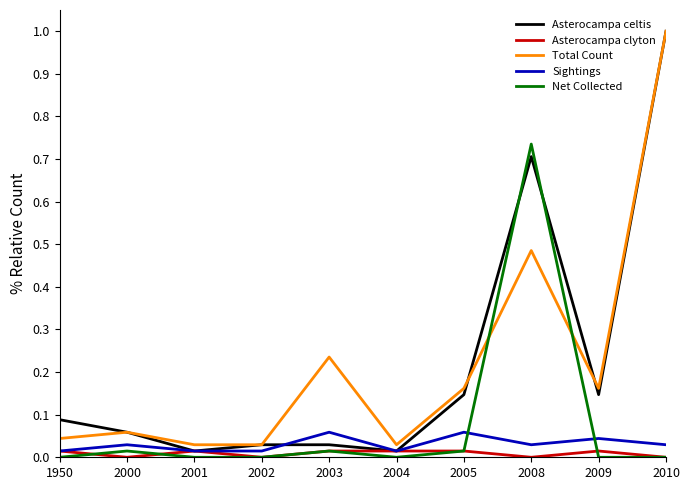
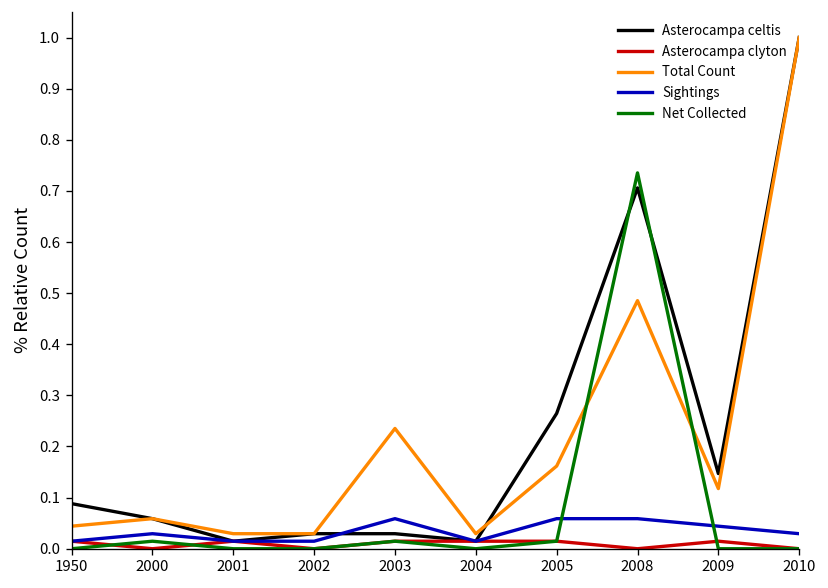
  {
    "Asterocampa celtis": {
      "1950": 0.09,
      "2003": 0.03,
-     "2005": 0.15,
+     "2005": 0.26,
      "2008": 0.71,
      "2009": 0.15
    },
    "Asterocampa clyton": {
      "2000": 0.00,
      "2008": 0.00,
      "2009": 0.01
    },
    "Total Count": {
      "1950": 0.04,
      "2001": 0.03,
      "2003": 0.24,
      "2004": 0.03,
      "2005": 0.16,
      "2008": 0.49,
-     "2009": 0.16
+     "2009": 0.12
    },
    "Sightings": {
      "2000": 0.03,
      "2002": 0.01,
      "2003": 0.06,
      "2005": 0.06,
-     "2008": 0.03,
+     "2008": 0.06,
      "2009": 0.04,
      "2010": 0.03
    },
    "Net Collected": {
      "1950": 0.00,
      "2000": 0.01,
      "2001": 0.00,
      "2004": 0.00,
      "2008": 0.74,
      "2009": 0.00
    }
  }
